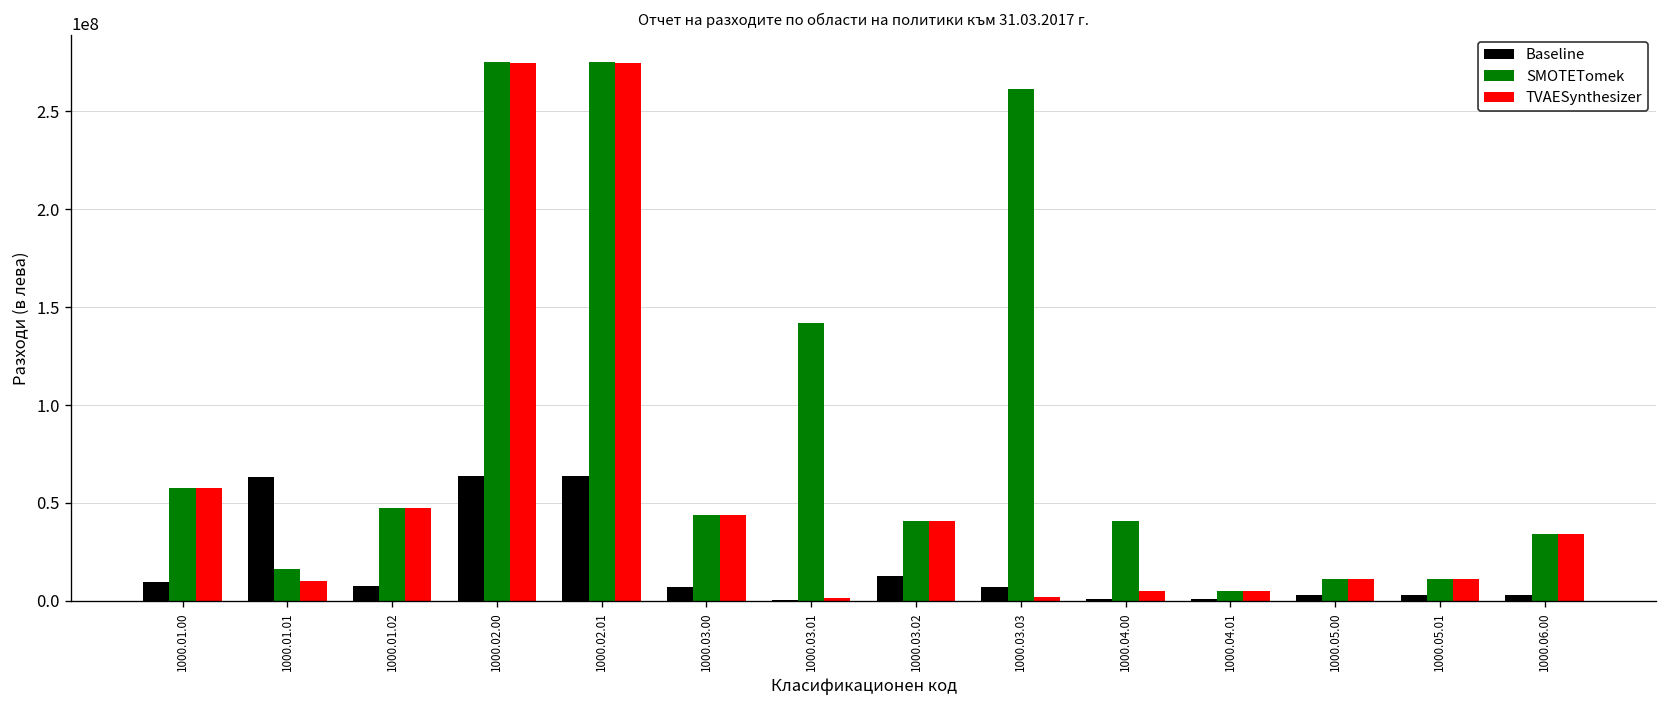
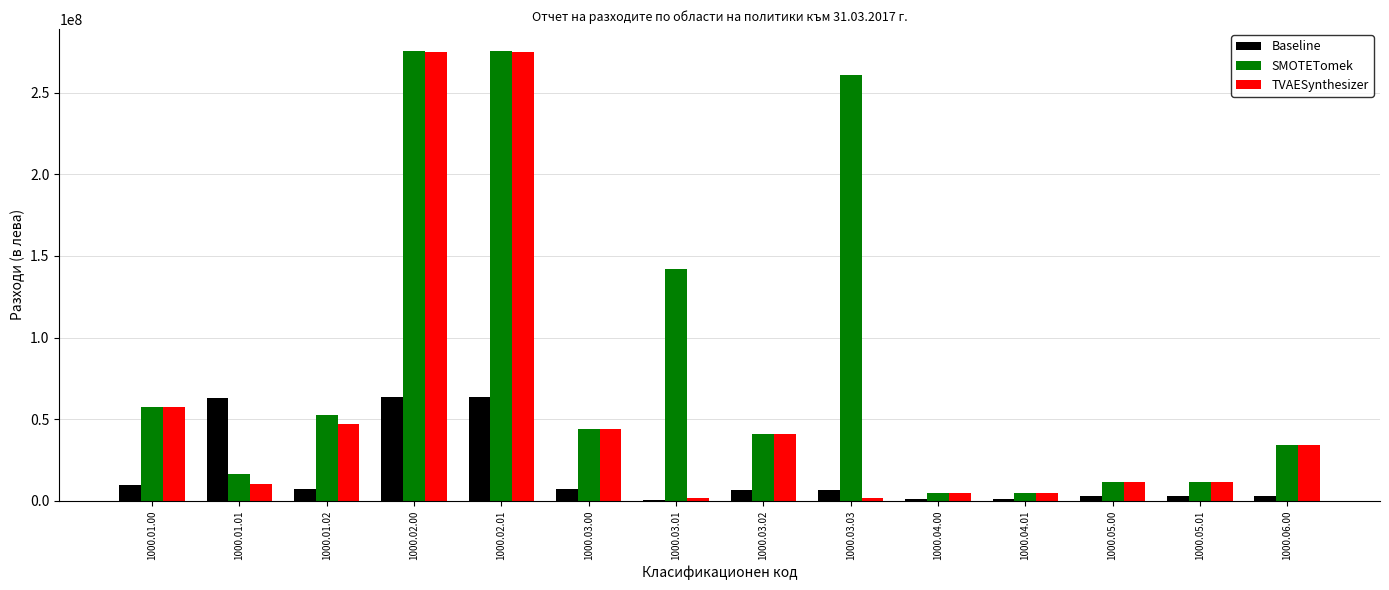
  {
    "Baseline": {
      "1000.01.00": 10000000,
      "1000.01.01": 63000000,
      "1000.01.02": 7000000,
      "1000.02.00": 64000000,
      "1000.02.01": 64000000,
      "1000.03.00": 7000000,
-     "1000.03.02": 13000000,
+     "1000.03.02": 6000000,
      "1000.03.03": 7000000,
      "1000.05.00": 3000000,
      "1000.05.01": 3000000,
      "1000.06.00": 3000000
    },
    "SMOTETomek": {
      "1000.01.00": 58000000,
      "1000.01.01": 16000000,
-     "1000.01.02": 47000000,
+     "1000.01.02": 53000000,
      "1000.02.00": 275000000,
      "1000.02.01": 275000000,
      "1000.03.00": 44000000,
      "1000.03.01": 142000000,
      "1000.03.02": 41000000,
      "1000.03.03": 261000000,
-     "1000.04.00": 41000000,
+     "1000.04.00": 5000000,
      "1000.04.01": 5000000,
      "1000.05.00": 11000000,
      "1000.05.01": 11000000,
      "1000.06.00": 34000000
    },
    "TVAESynthesizer": {
      "1000.01.00": 58000000,
      "1000.01.01": 10000000,
      "1000.01.02": 47000000,
      "1000.02.00": 275000000,
      "1000.02.01": 275000000,
      "1000.03.00": 44000000,
      "1000.03.02": 41000000,
      "1000.03.03": 2000000,
      "1000.04.00": 5000000,
      "1000.04.01": 5000000,
      "1000.05.00": 11000000,
      "1000.05.01": 11000000,
      "1000.06.00": 34000000
    }
  }
